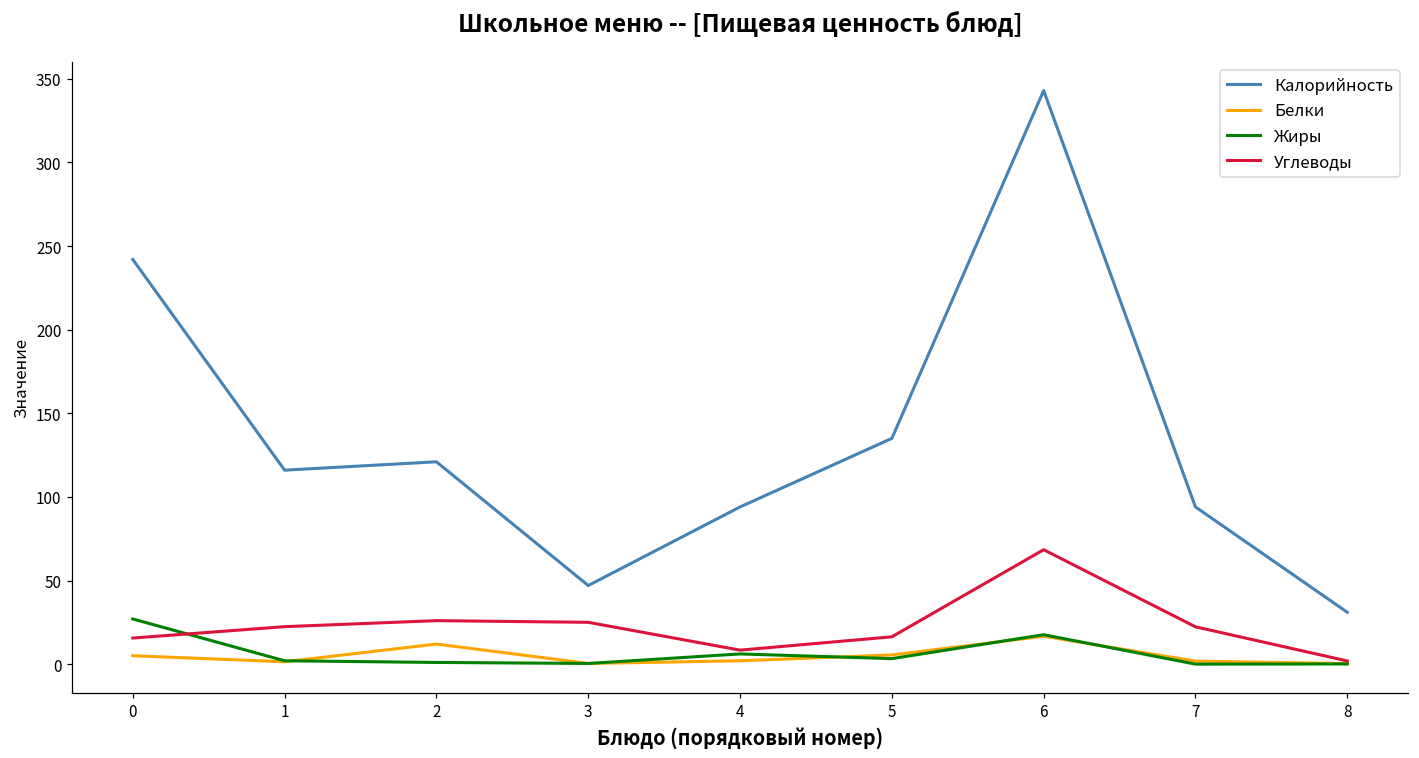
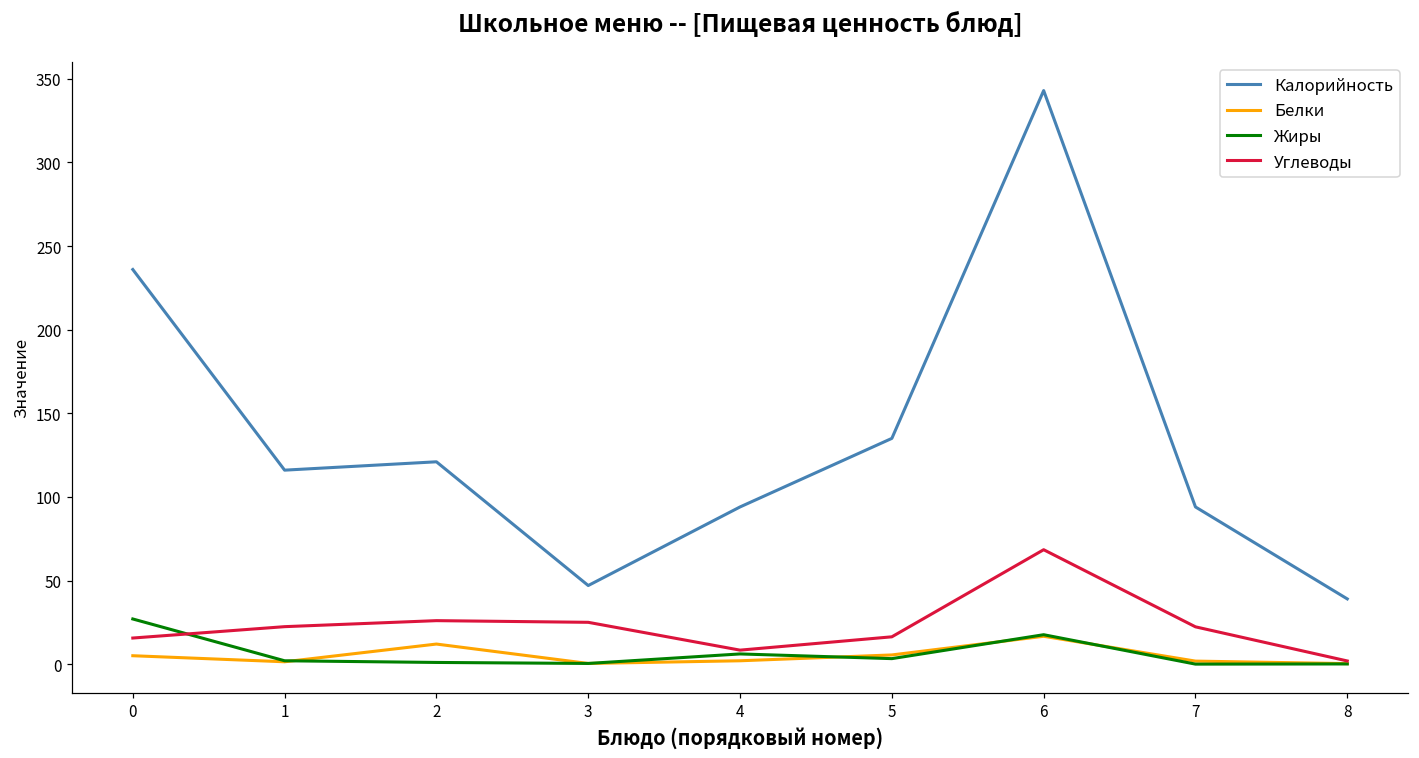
  {
    "Калорийность": {
-     "0": 242,
+     "0": 236,
      "1": 116,
      "2": 121,
      "3": 47,
      "4": 94,
      "5": 135,
      "6": 343,
      "7": 94,
-     "8": 31
+     "8": 39
    },
    "Белки": {
      "0": 5,
      "2": 12,
      "4": 2,
      "5": 5,
      "7": 2
    },
    "Жиры": {
      "0": 27,
      "2": 1,
      "4": 6,
      "5": 3,
      "7": 0
    },
    "Углеводы": {
      "0": 16,
      "1": 22,
      "2": 26,
      "3": 25,
      "4": 8,
      "5": 16,
      "6": 68,
      "7": 22
    }
  }
